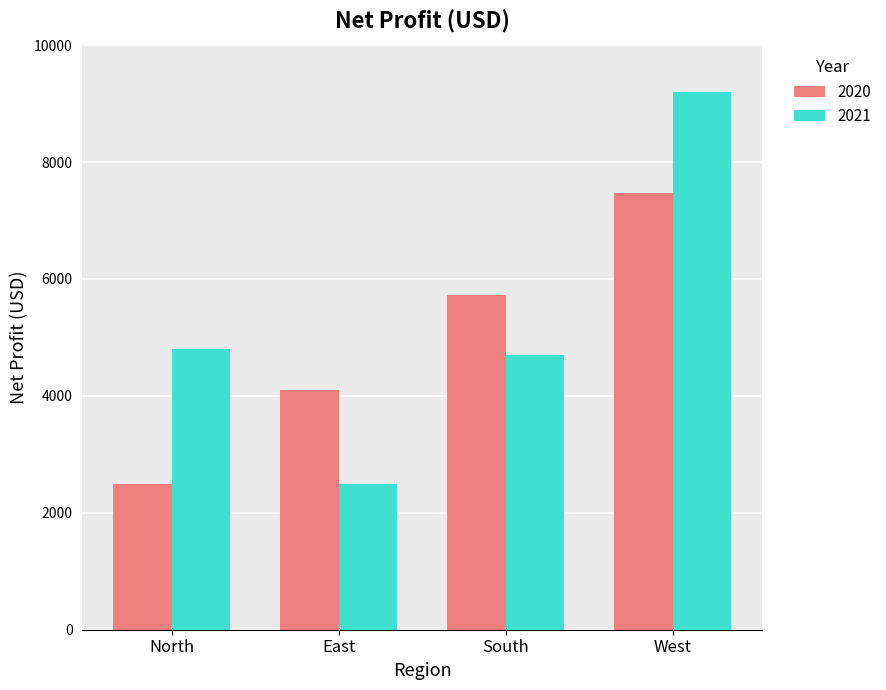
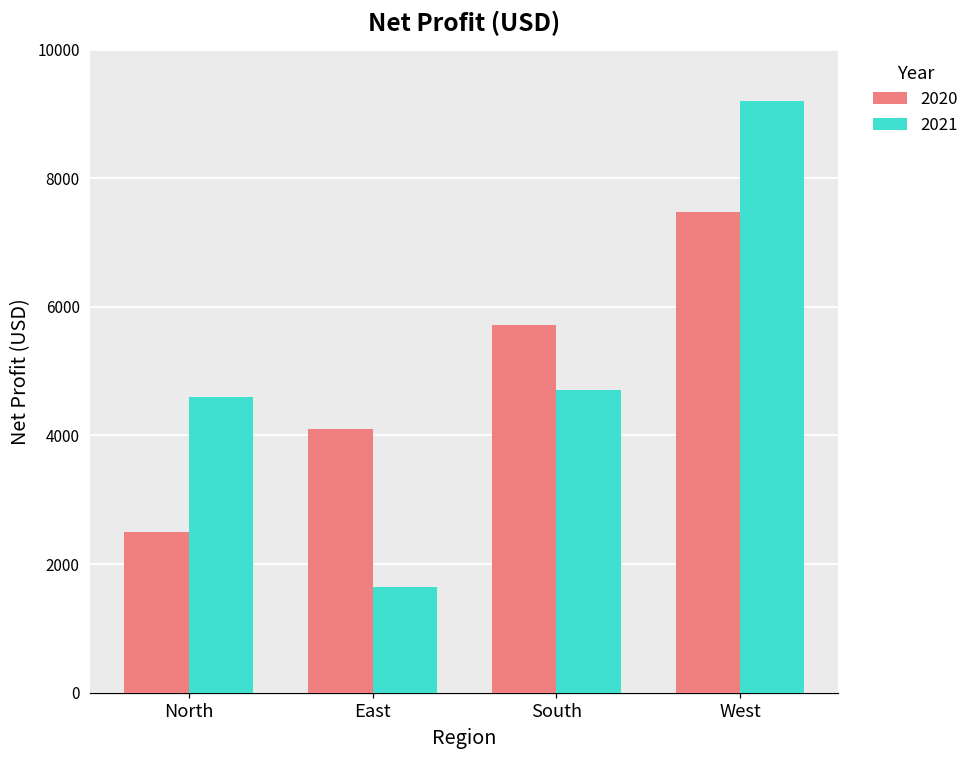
  {
    "2020": {
      "North": 2500,
      "East": 4100,
      "South": 5700,
      "West": 7500
    },
    "2021": {
-     "North": 4800,
-     "East": 2500,
+     "North": 4600,
+     "East": 1700,
      "South": 4700,
      "West": 9200
    }
  }
